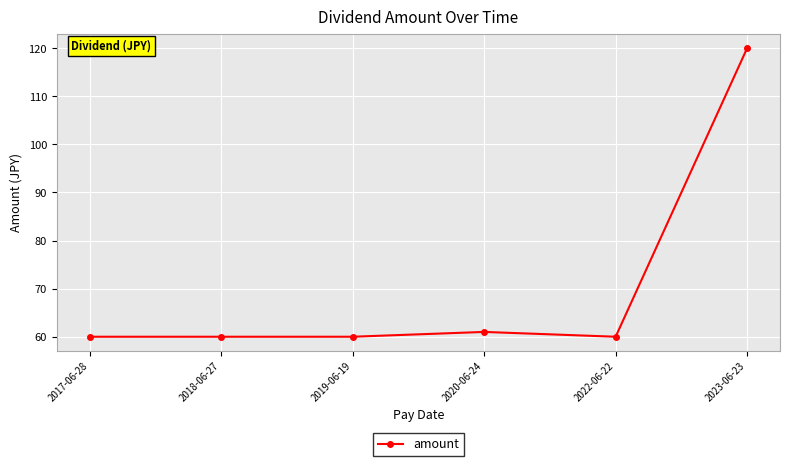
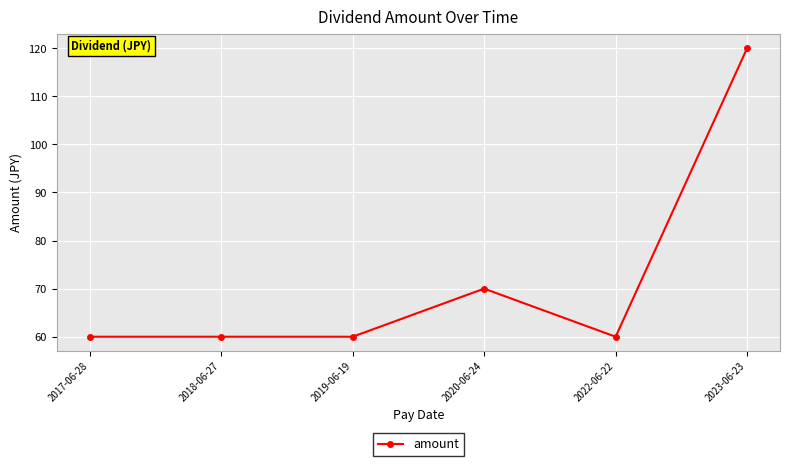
  {
    "2017-06-28": 60,
    "2018-06-27": 60,
    "2019-06-19": 60,
-   "2020-06-24": 61,
+   "2020-06-24": 70,
    "2022-06-22": 60,
    "2023-06-23": 120
  }
